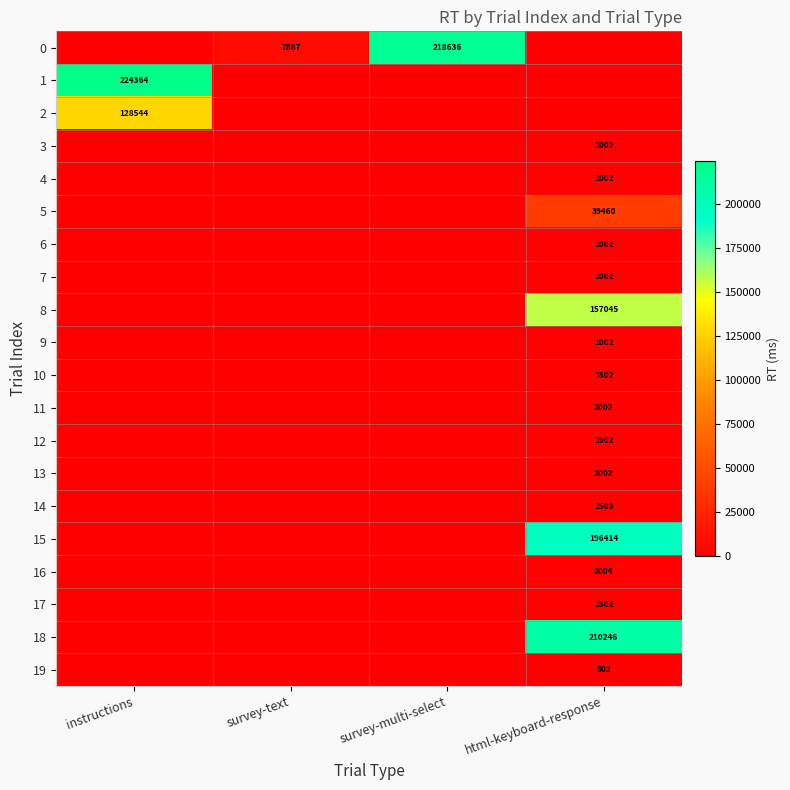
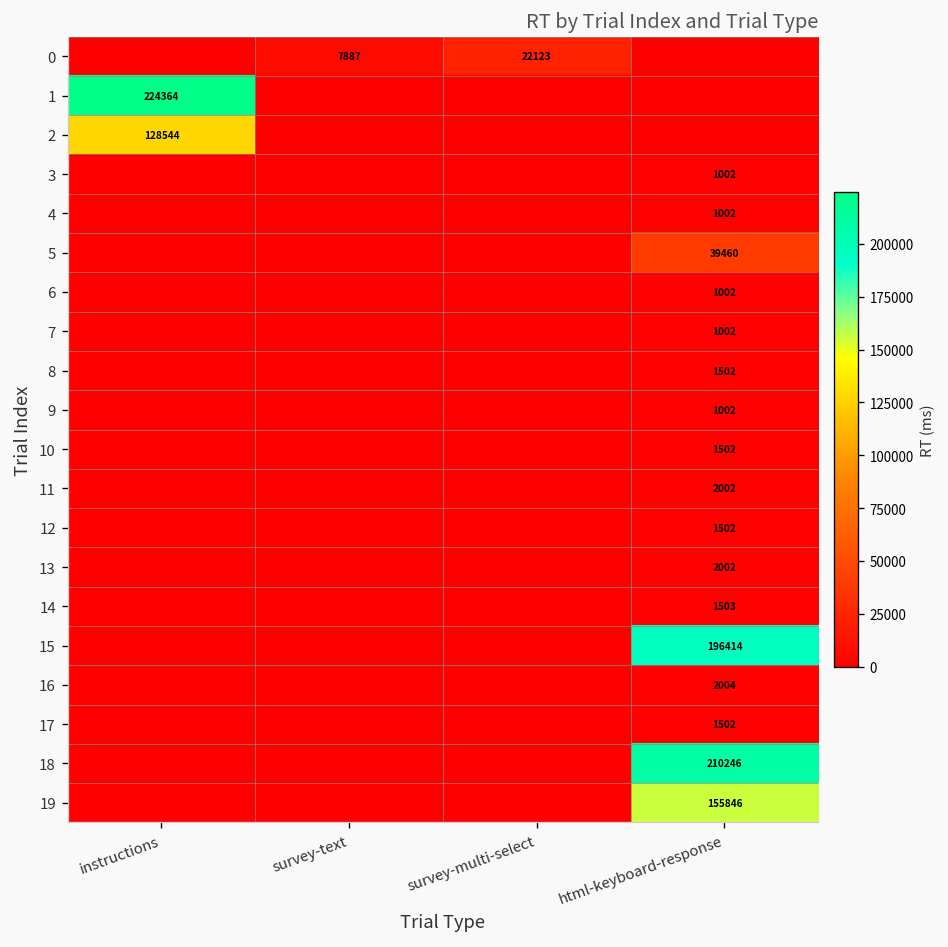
  {
    "0": {
      "survey-text": 7887,
-     "survey-multi-select": 218636
+     "survey-multi-select": 22123
    },
    "1": {
      "instructions": 224364
    },
    "2": {
      "instructions": 128544
    },
    "3": {
      "html-keyboard-response": 1002
    },
    "4": {
      "html-keyboard-response": 1002
    },
    "5": {
      "html-keyboard-response": 39460
    },
    "6": {
      "html-keyboard-response": 1002
    },
    "7": {
      "html-keyboard-response": 1002
    },
    "8": {
-     "html-keyboard-response": 157045
+     "html-keyboard-response": 1502
    },
    "9": {
      "html-keyboard-response": 1002
    },
    "10": {
      "html-keyboard-response": 1502
    },
    "11": {
      "html-keyboard-response": 2002
    },
    "12": {
      "html-keyboard-response": 1502
    },
    "13": {
      "html-keyboard-response": 2002
    },
    "14": {
      "html-keyboard-response": 1503
    },
    "15": {
      "html-keyboard-response": 196414
    },
    "16": {
      "html-keyboard-response": 2004
    },
    "17": {
      "html-keyboard-response": 1502
    },
    "18": {
      "html-keyboard-response": 210246
    },
    "19": {
-     "html-keyboard-response": 502
+     "html-keyboard-response": 155846
    }
  }
